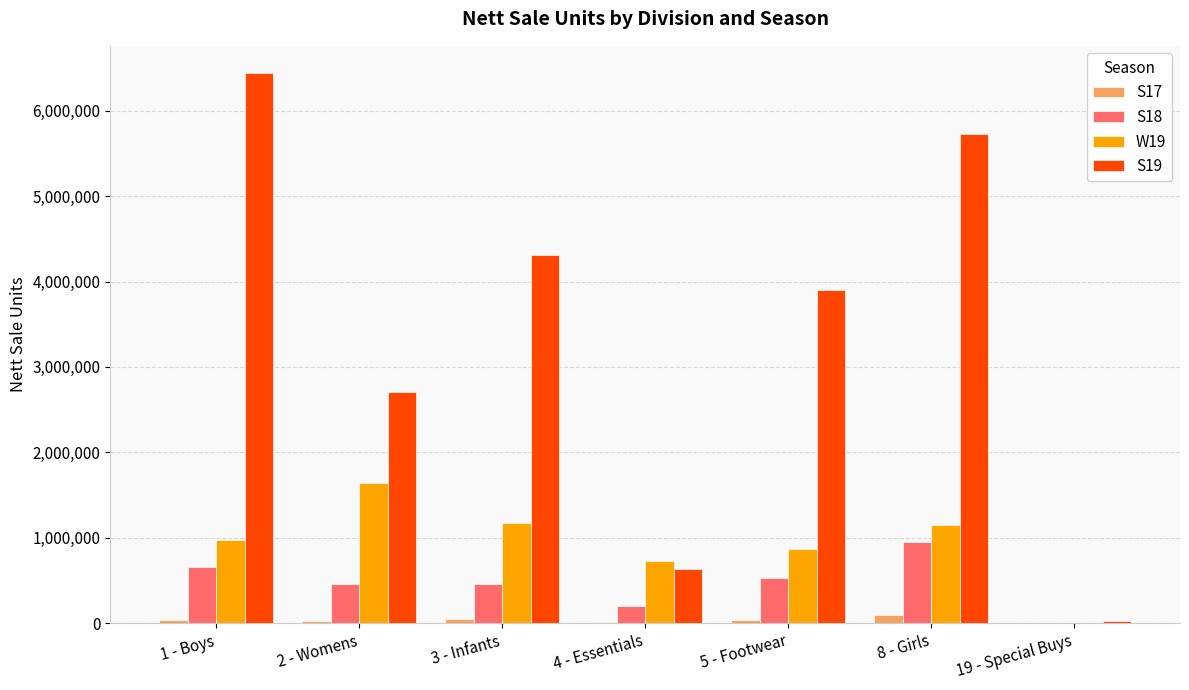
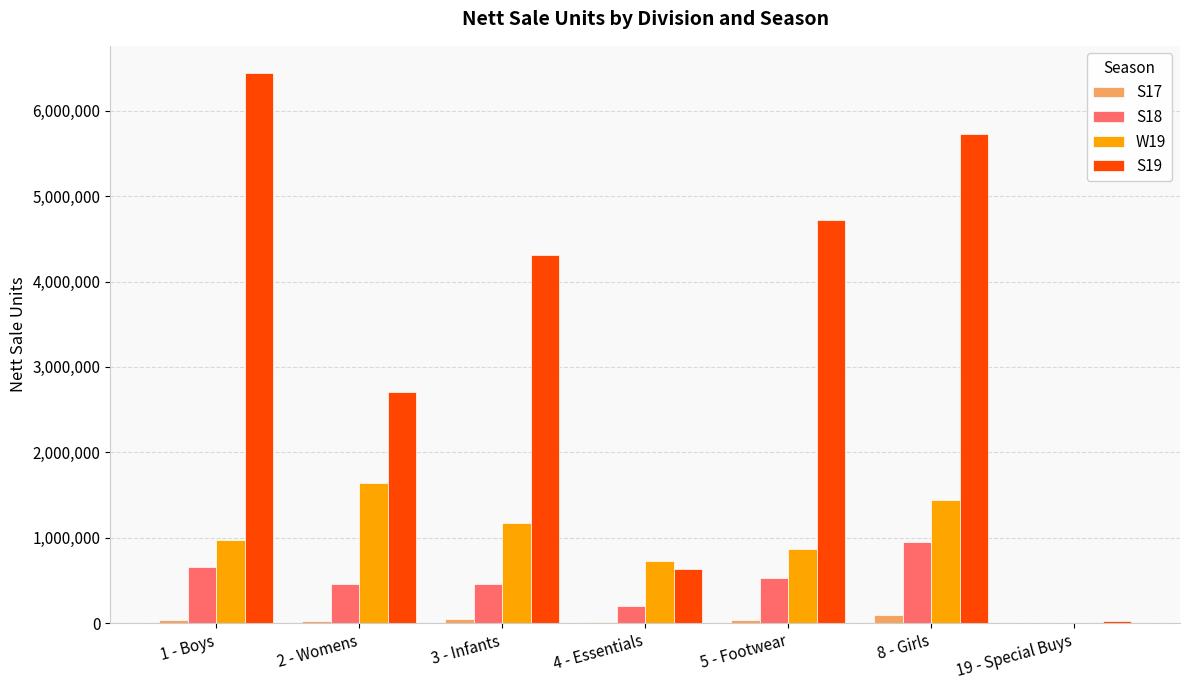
  {
    "W19": {
      "1 - Boys": "1,000,000",
      "2 - Womens": "1,600,000",
      "3 - Infants": "1,200,000",
      "4 - Essentials": "700,000",
      "5 - Footwear": "900,000",
-     "8 - Girls": "1,200,000"
+     "8 - Girls": "1,400,000"
    },
    "S19": {
      "1 - Boys": "6,400,000",
      "2 - Womens": "2,700,000",
      "3 - Infants": "4,300,000",
      "4 - Essentials": "600,000",
-     "5 - Footwear": "3,900,000",
+     "5 - Footwear": "4,700,000",
      "8 - Girls": "5,700,000"
    }
  }
